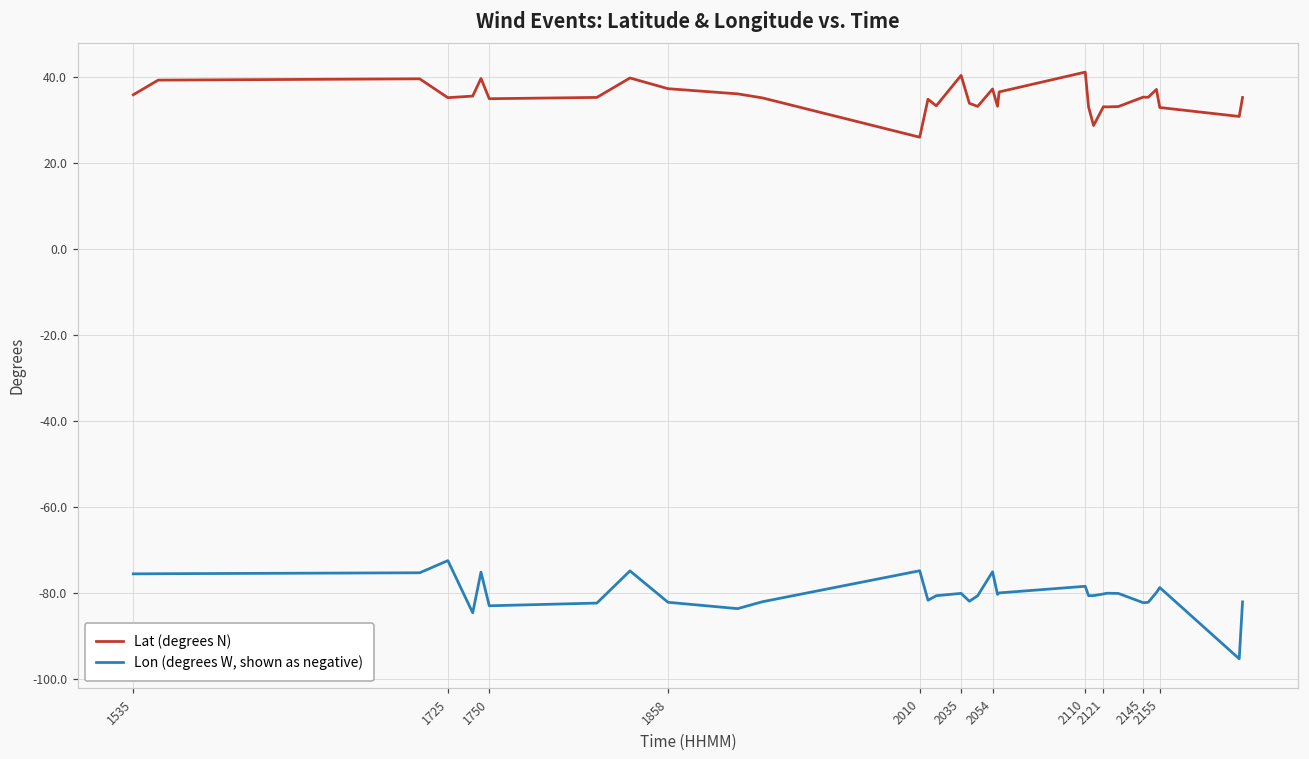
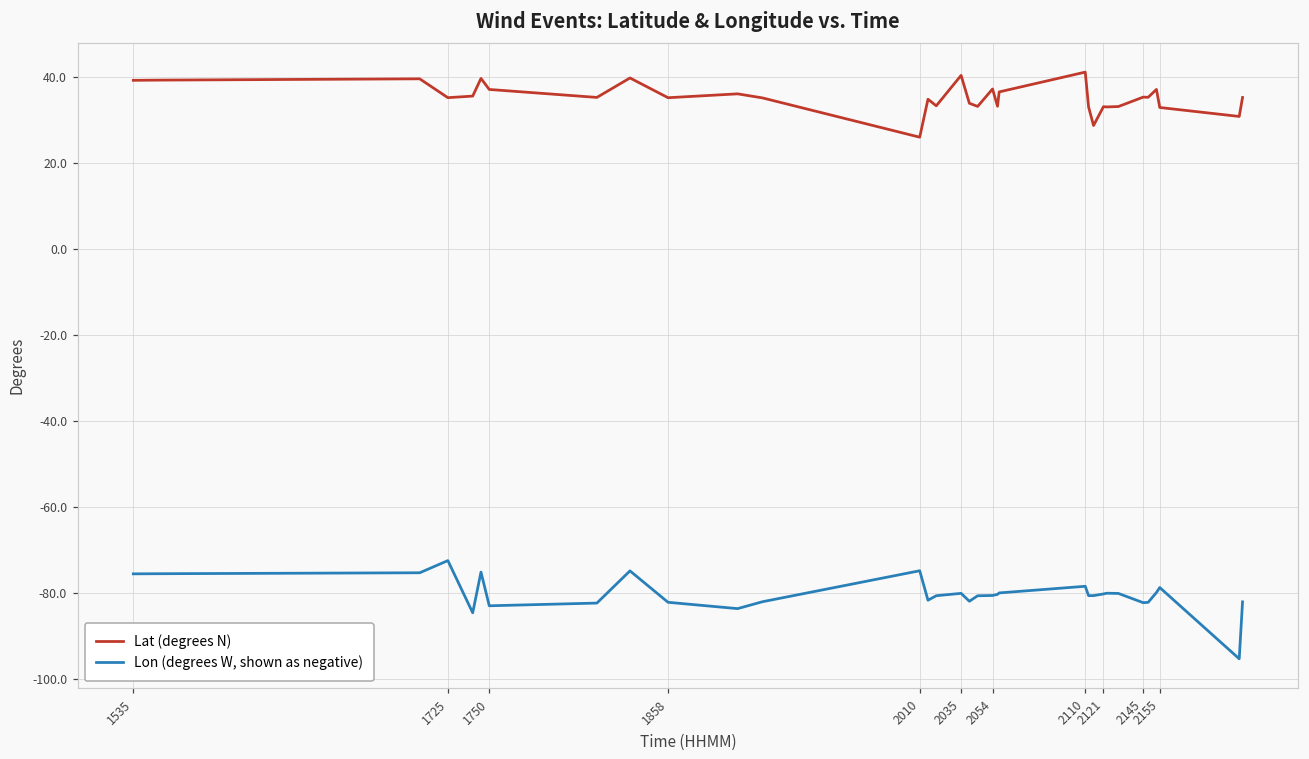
  {
    "Lat (degrees N)": {
-     "1535": 36,
+     "1535": 39,
      "1725": 35,
-     "1750": 35,
-     "1858": 37,
+     "1750": 37,
+     "1858": 35,
      "2010": 26,
      "2035": 40,
      "2054": 37,
      "2110": 41,
      "2121": 33,
      "2145": 35,
      "2155": 33
    },
    "Lon (degrees W, shown as negative)": {
      "1535": -76,
      "1725": -72,
      "1750": -83,
      "1858": -82,
      "2010": -75,
      "2035": -80,
-     "2054": -75,
+     "2054": -81,
      "2110": -78,
      "2121": -80,
      "2145": -82,
      "2155": -79
    }
  }
